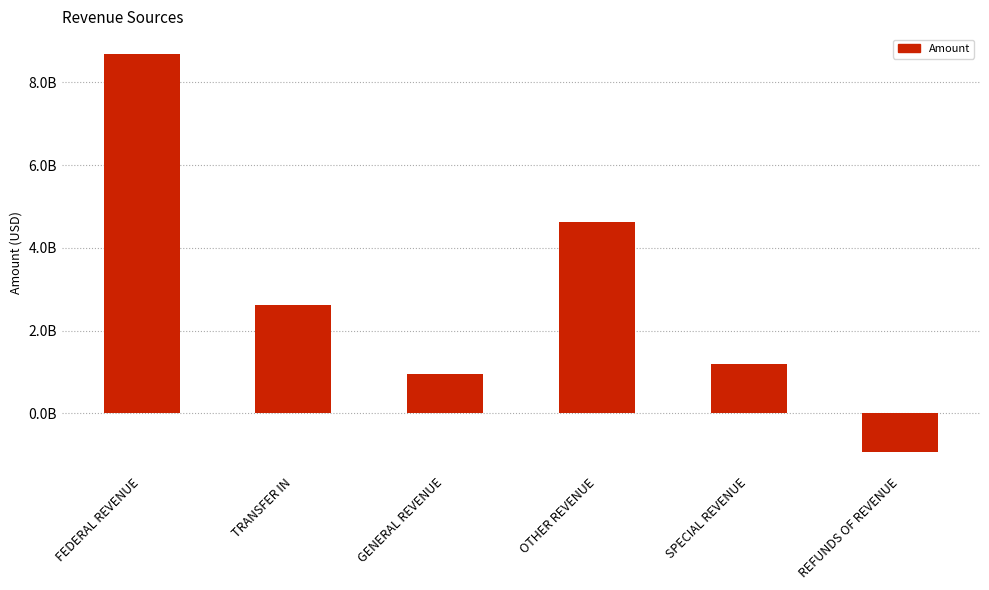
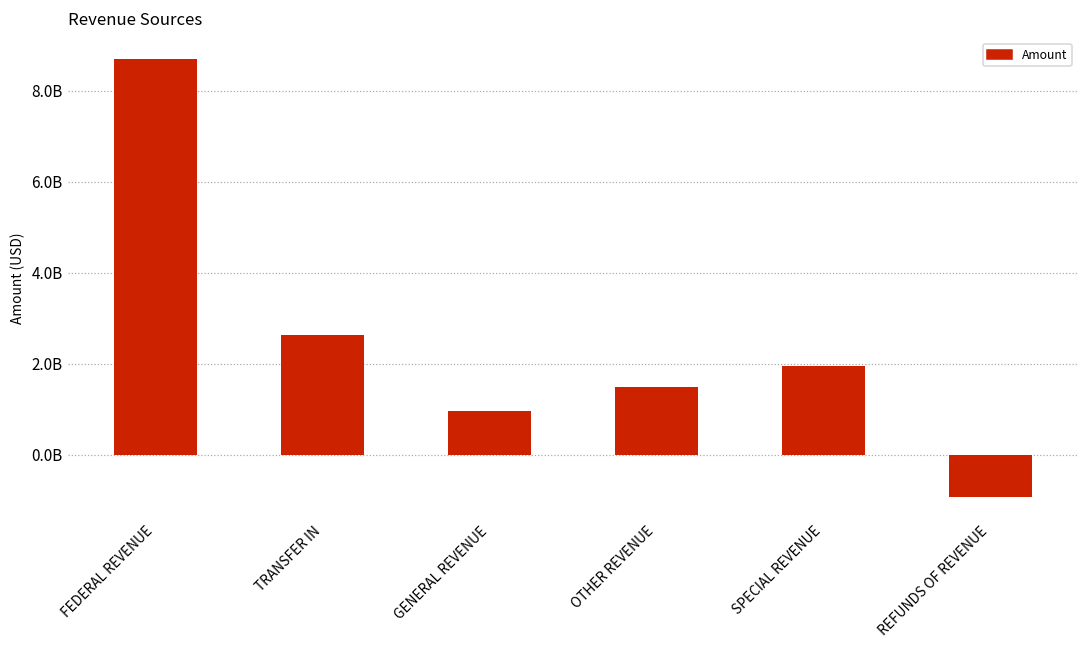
  {
    "FEDERAL REVENUE": 8700000000,
    "TRANSFER IN": 2600000000,
    "GENERAL REVENUE": 1000000000,
-   "OTHER REVENUE": 4600000000,
-   "SPECIAL REVENUE": 1200000000,
+   "OTHER REVENUE": 1500000000,
+   "SPECIAL REVENUE": 1900000000,
    "REFUNDS OF REVENUE": -900000000
  }
